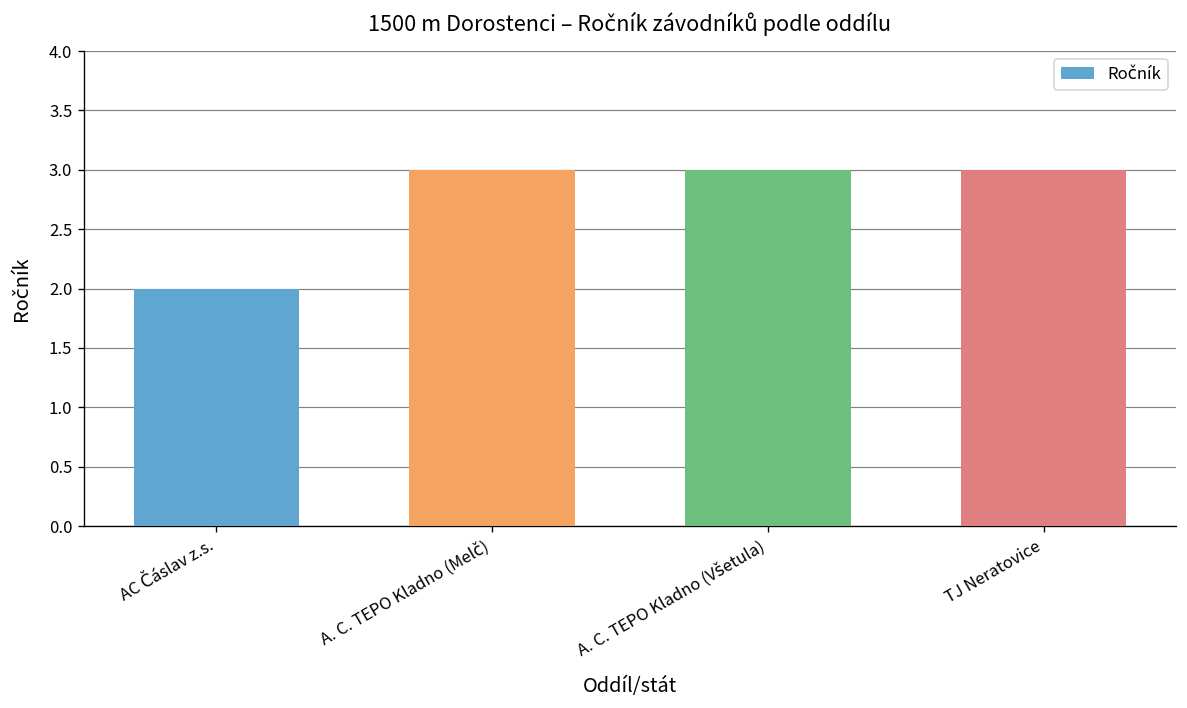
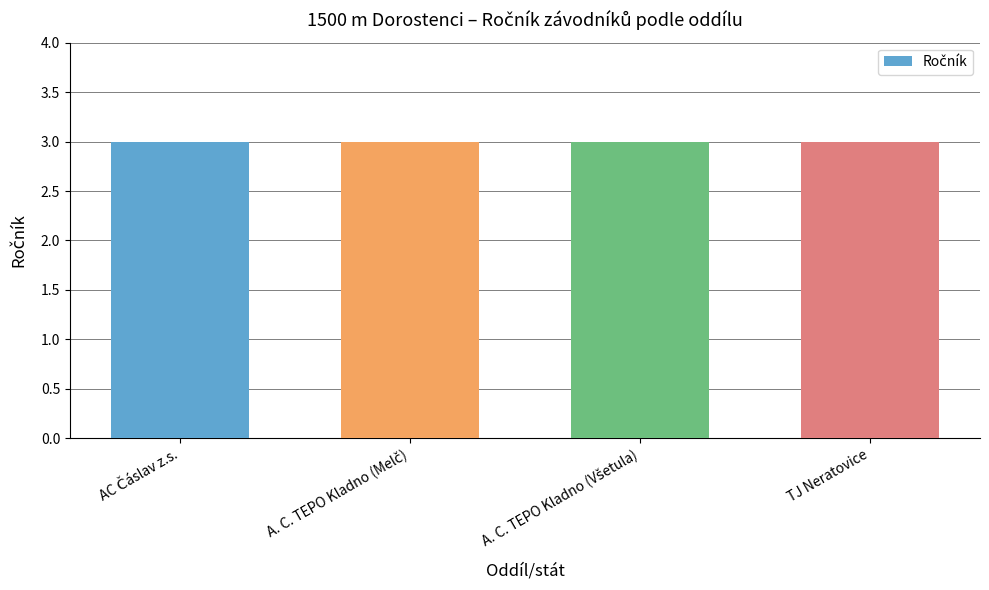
  {
-   "AC Čáslav z.s.": 2,
+   "AC Čáslav z.s.": 3,
    "A. C. TEPO Kladno (Melč)": 3,
    "A. C. TEPO Kladno (Všetula)": 3,
    "TJ Neratovice": 3
  }
